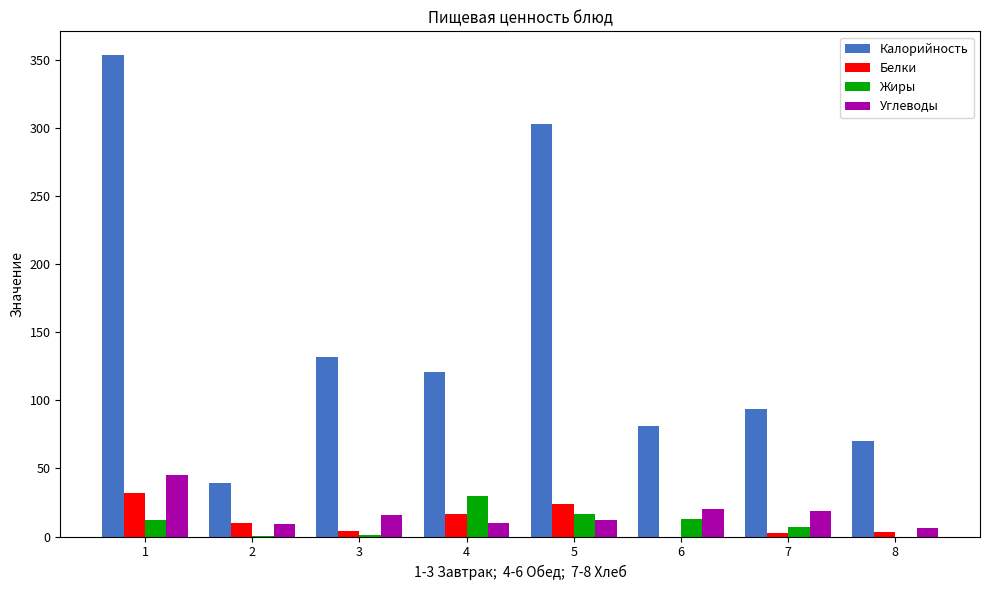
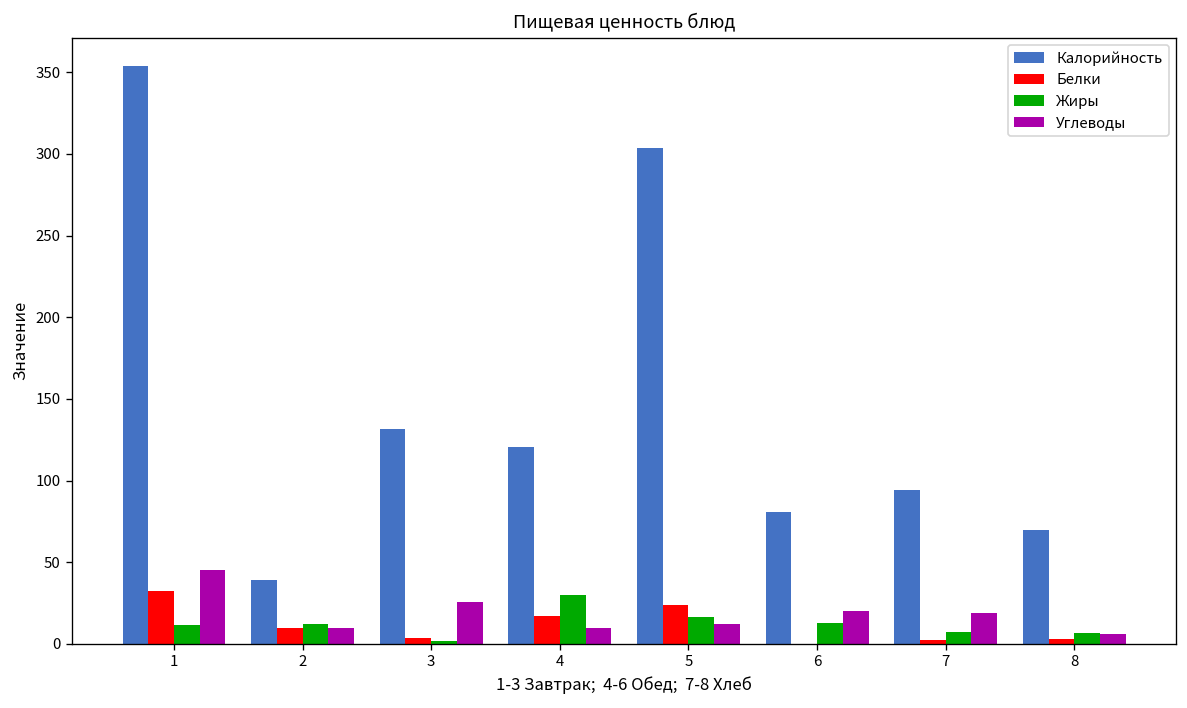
  {
    "Калорийность": {
      "1": 354,
      "2": 39,
      "3": 132,
      "4": 121,
      "5": 303,
      "6": 81,
      "7": 94,
      "8": 70
    },
    "Белки": {
      "1": 32,
      "2": 10,
      "3": 4,
      "4": 17,
      "5": 24,
      "6": 0,
      "7": 3,
      "8": 3
    },
    "Жиры": {
      "1": 12,
-     "2": 0,
+     "2": 12,
      "4": 30,
      "5": 16,
      "6": 13,
      "7": 7,
-     "8": 0
+     "8": 7
    },
    "Углеводы": {
      "1": 45,
      "2": 9,
-     "3": 16,
+     "3": 26,
      "4": 10,
      "5": 12,
      "6": 20,
      "7": 19,
      "8": 6
    }
  }
